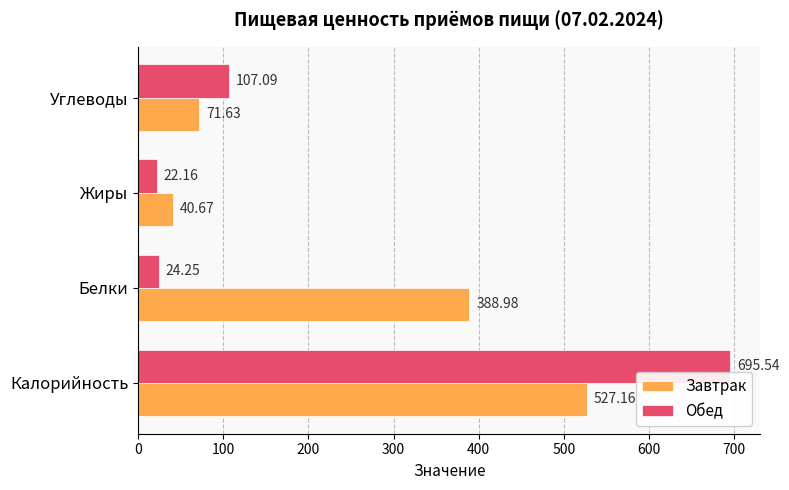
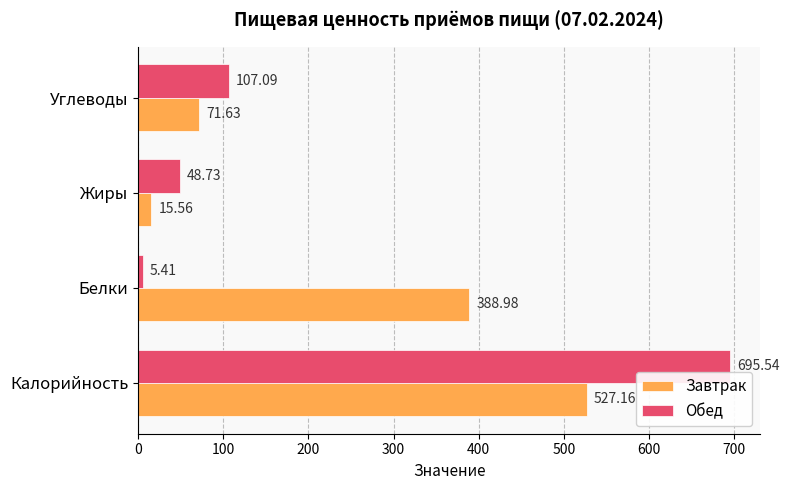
  {
    "Завтрак": {
      "Углеводы": 71.63,
-     "Жиры": 40.67,
+     "Жиры": 15.56,
      "Белки": 388.98
    },
    "Обед": {
      "Углеводы": 107.09,
-     "Жиры": 22.16,
-     "Белки": 24.25
+     "Жиры": 48.73,
+     "Белки": 5.41
    }
  }
